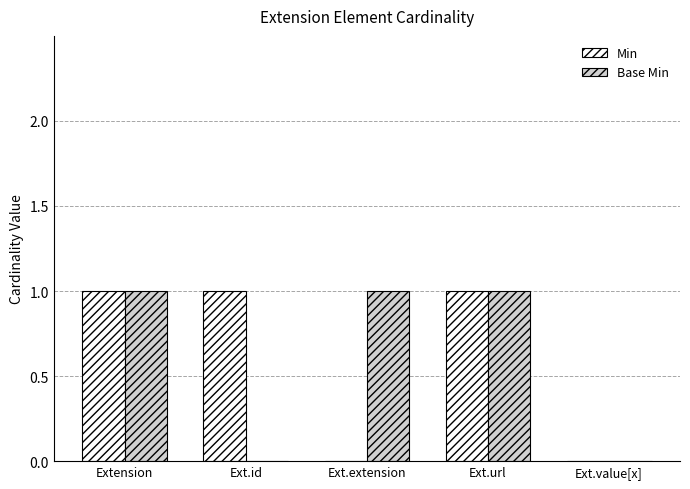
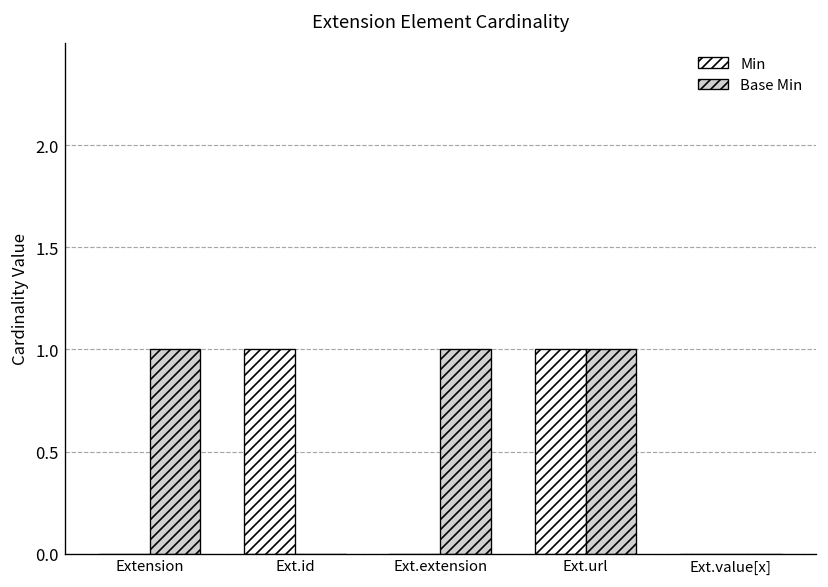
  {
    "Min": {
-     "Extension": 1,
+     "Extension": 0,
      "Ext.id": 1,
      "Ext.extension": 0,
      "Ext.url": 1,
      "Ext.value[x]": 0
    },
    "Base Min": {
      "Extension": 1,
      "Ext.id": 0,
      "Ext.extension": 1,
      "Ext.url": 1,
      "Ext.value[x]": 0
    }
  }
